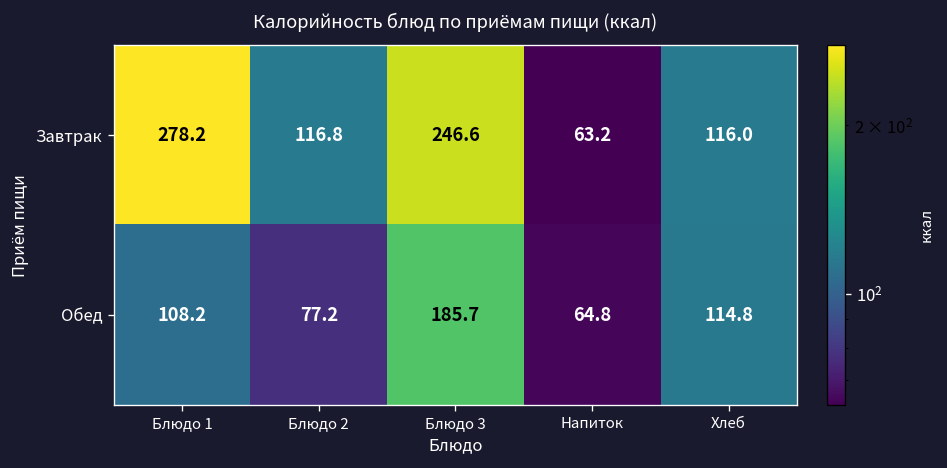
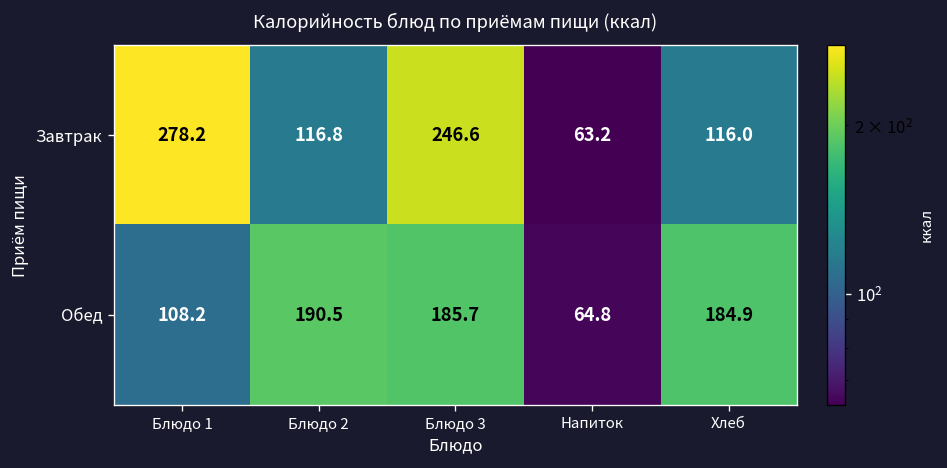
  {
    "Завтрак": {
      "Блюдо 1": 278.2,
      "Блюдо 2": 116.8,
      "Блюдо 3": 246.6,
      "Напиток": 63.2,
      "Хлеб": 116.0
    },
    "Обед": {
      "Блюдо 1": 108.2,
-     "Блюдо 2": 77.2,
+     "Блюдо 2": 190.5,
      "Блюдо 3": 185.7,
      "Напиток": 64.8,
-     "Хлеб": 114.8
+     "Хлеб": 184.9
    }
  }
